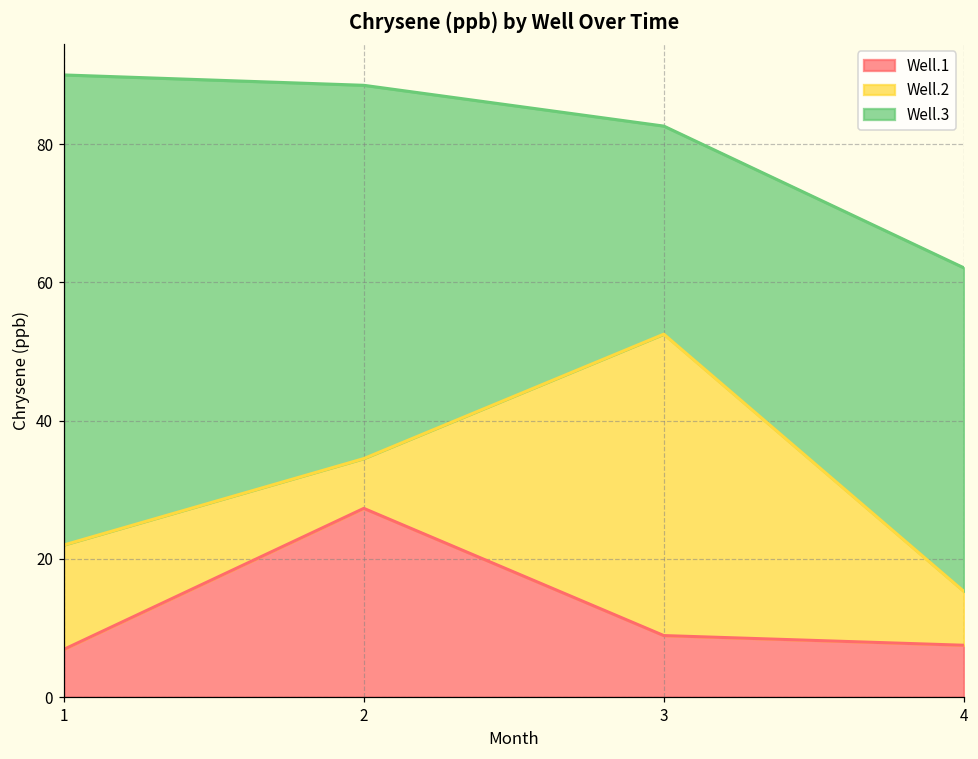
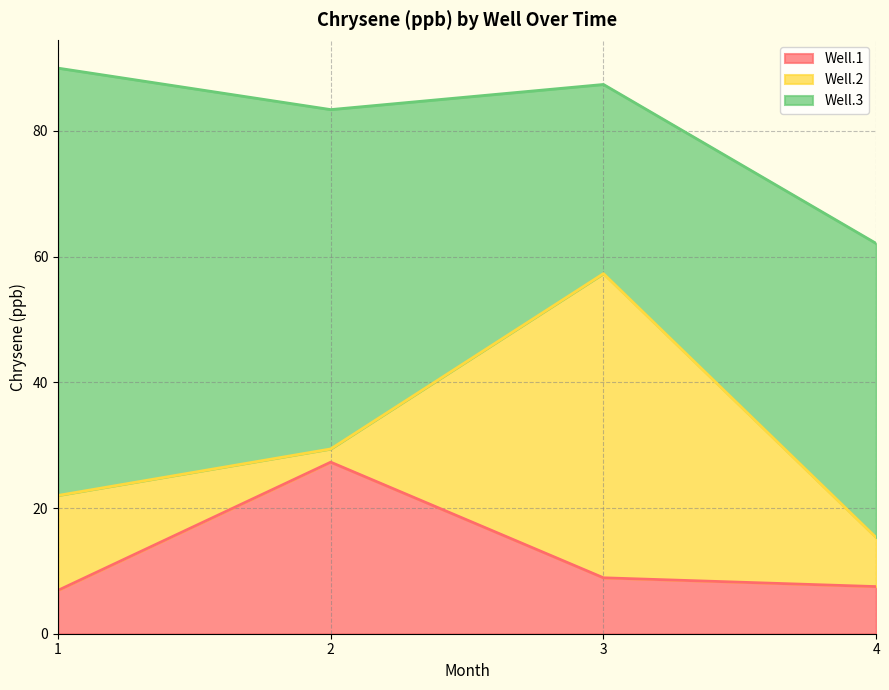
  {
    "Well.1": {
      "1": 7,
      "2": 27,
      "3": 9,
      "4": 8
    },
    "Well.2": {
      "1": 15,
-     "2": 7,
-     "3": 44,
+     "2": 2,
+     "3": 48,
      "4": 8
    },
    "Well.3": {
      "1": 68,
      "2": 54,
      "3": 30,
      "4": 47
    }
  }
